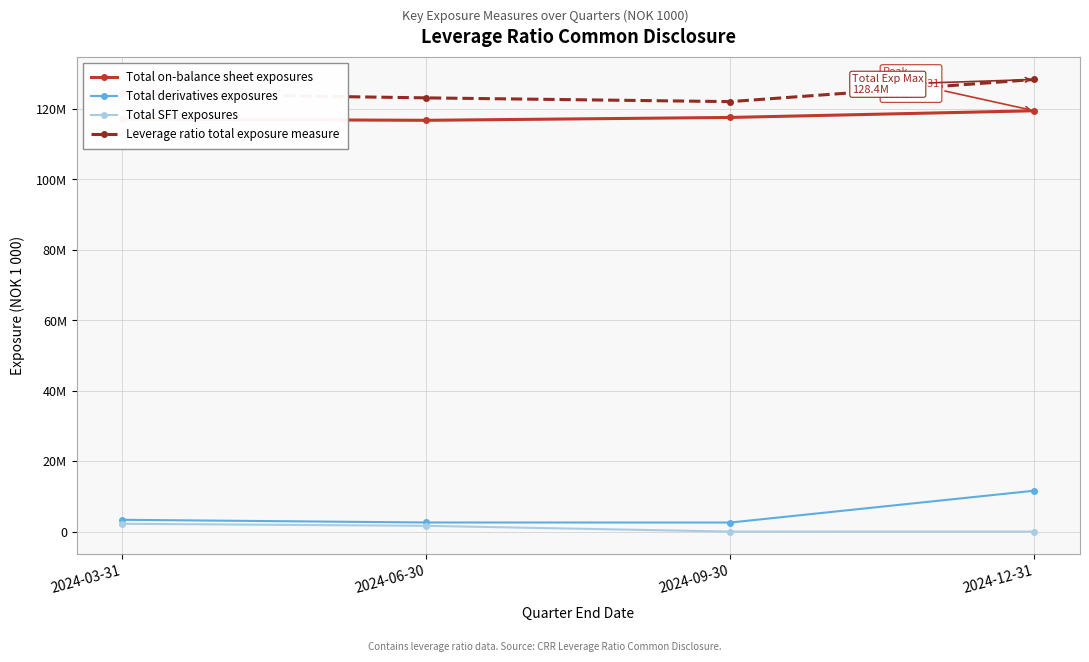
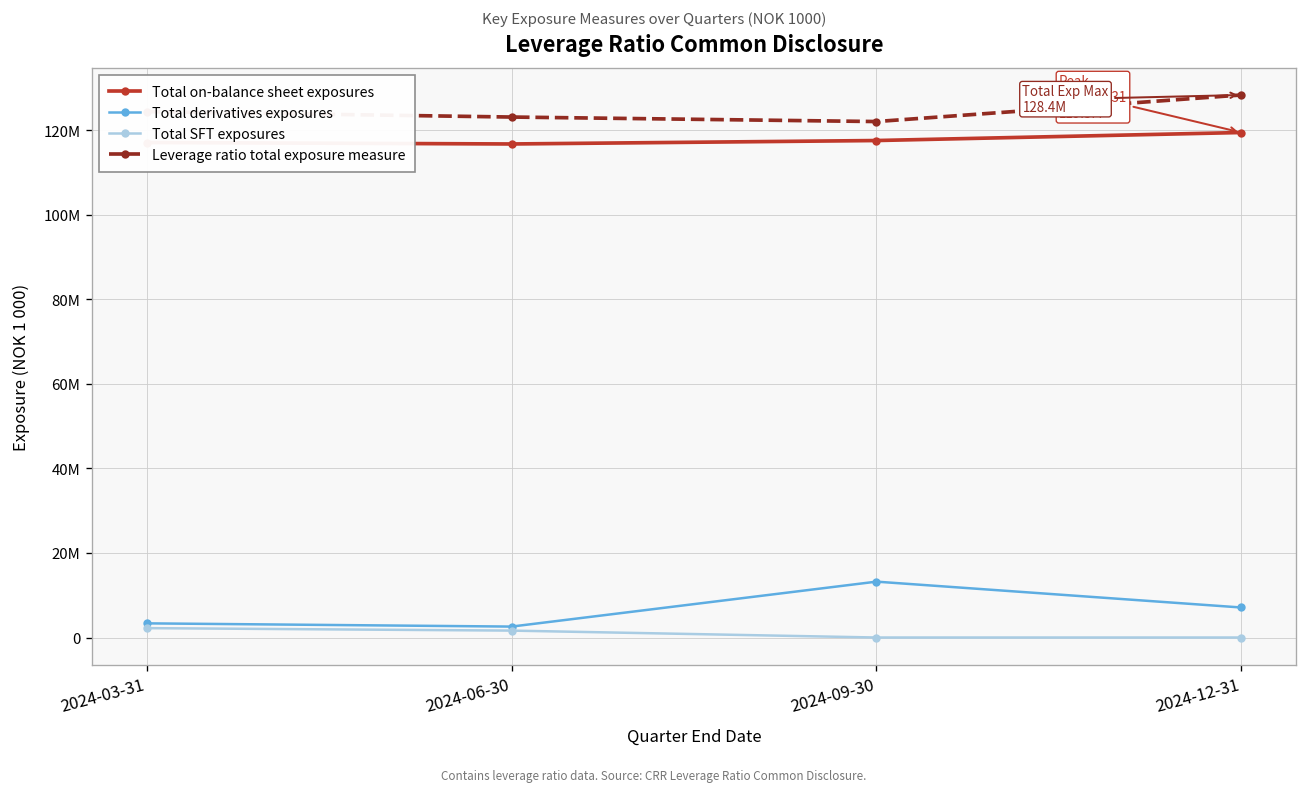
  {
    "Total derivatives exposures": {
      "2024-03-31": 3000000,
      "2024-06-30": 3000000,
-     "2024-09-30": 3000000,
-     "2024-12-31": 12000000
+     "2024-09-30": 13000000,
+     "2024-12-31": 7000000
    },
    "Total SFT exposures": {
      "2024-03-31": 2000000,
      "2024-06-30": 2000000,
      "2024-09-30": 0,
      "2024-12-31": 0
    }
  }
